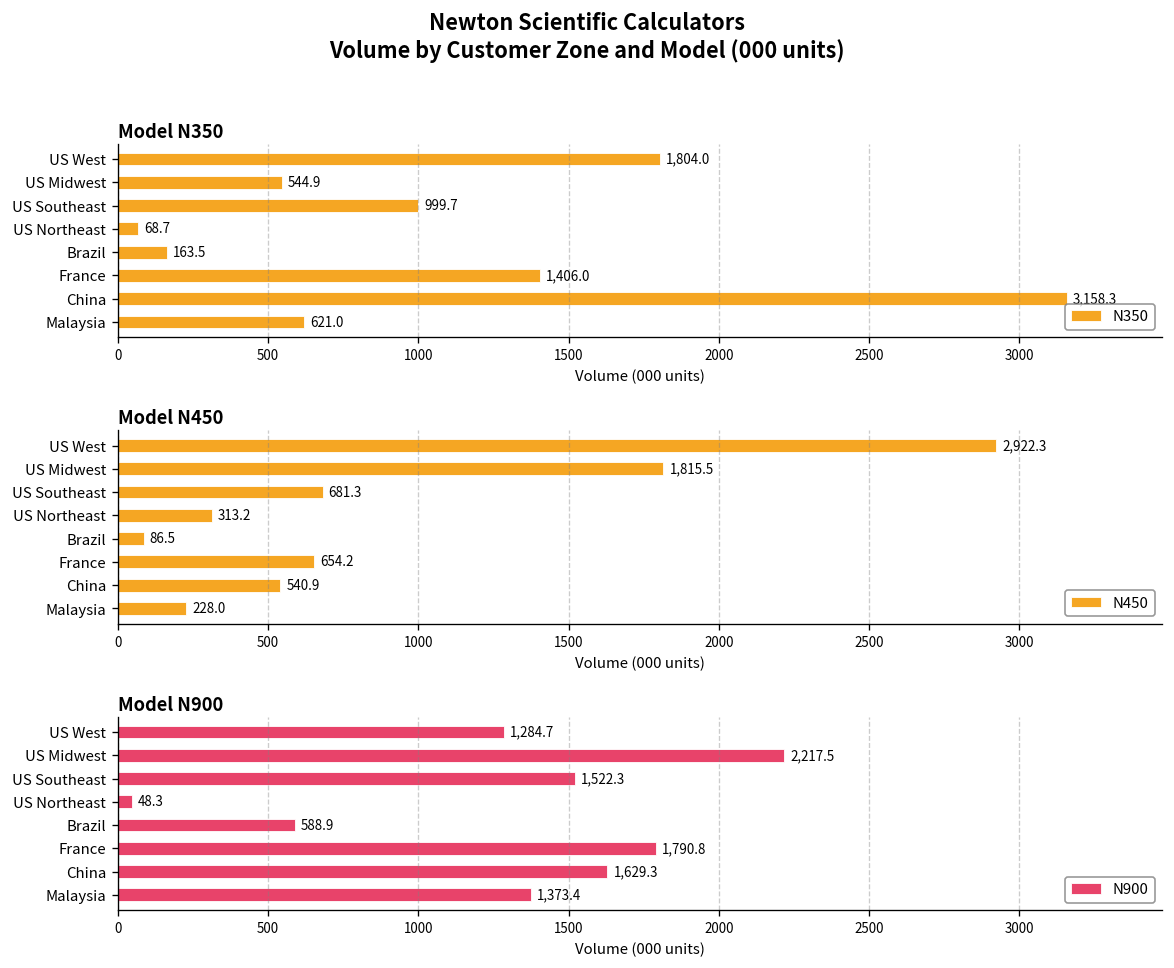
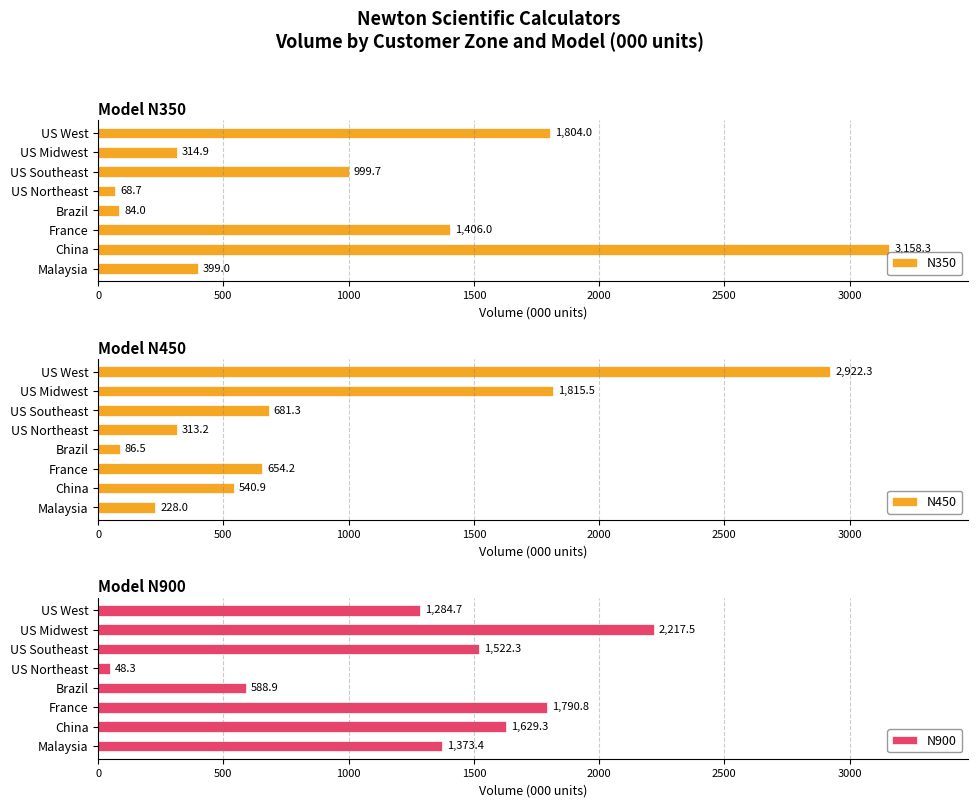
  {
    "Model N350": {
      "US West": "1,804.0",
-     "US Midwest": "544.9",
+     "US Midwest": "314.9",
      "US Southeast": "999.7",
      "US Northeast": "68.7",
-     "Brazil": "163.5",
+     "Brazil": "84.0",
      "France": "1,406.0",
-     "Malaysia": "621.0"
+     "Malaysia": "399.0"
    },
    "Model N450": {
      "US West": "2,922.3",
      "US Midwest": "1,815.5",
      "US Southeast": "681.3",
      "US Northeast": "313.2",
      "Brazil": "86.5",
      "France": "654.2",
      "China": "540.9",
      "Malaysia": "228.0"
    },
    "Model N900": {
      "US West": "1,284.7",
      "US Midwest": "2,217.5",
      "US Southeast": "1,522.3",
      "US Northeast": "48.3",
      "Brazil": "588.9",
      "France": "1,790.8",
      "China": "1,629.3",
      "Malaysia": "1,373.4"
    }
  }
